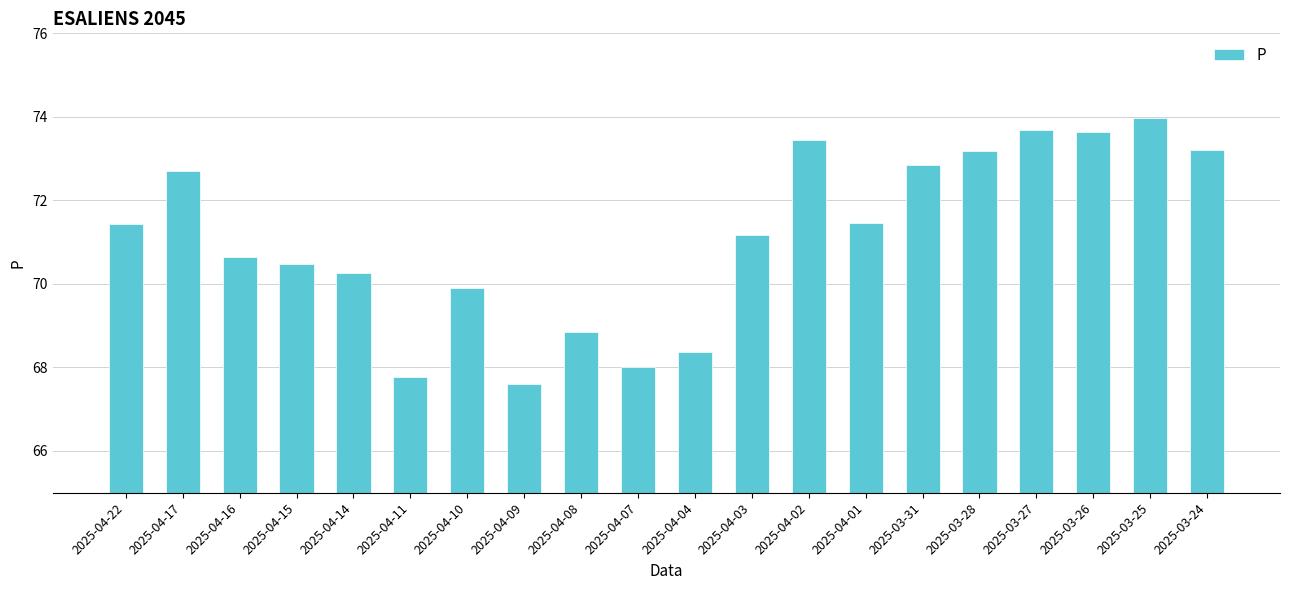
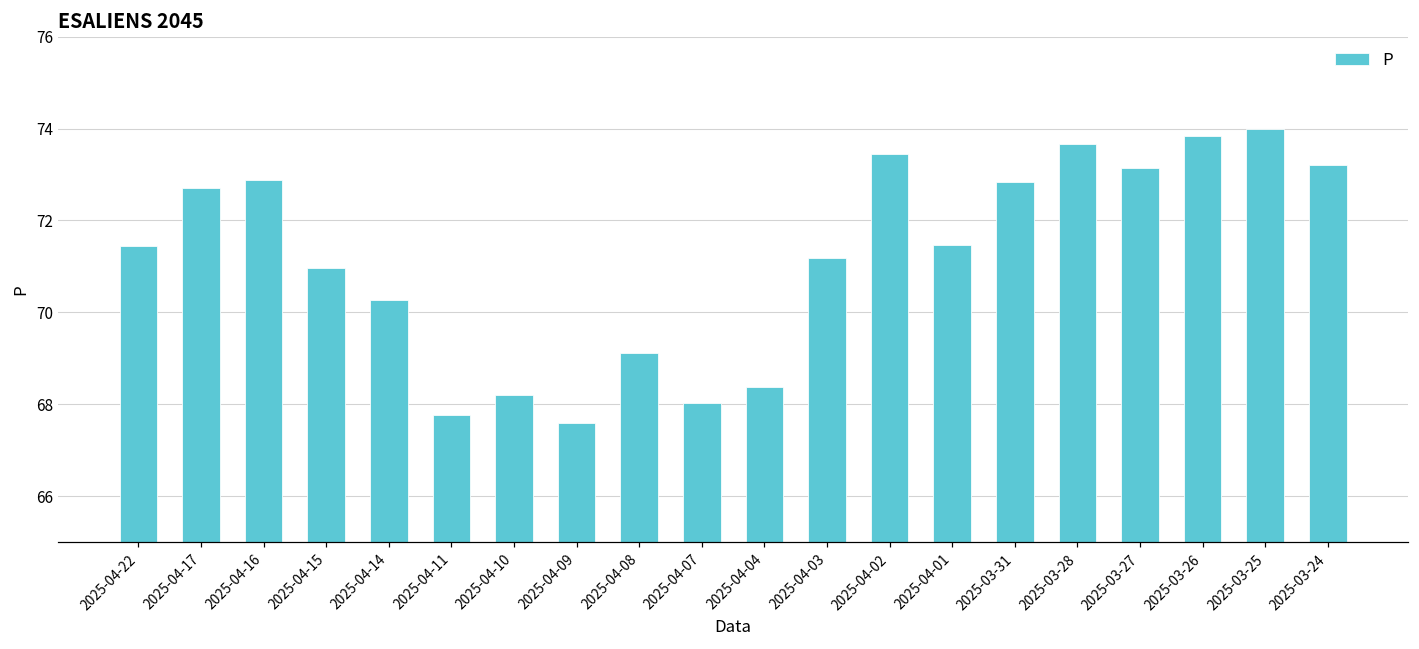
  {
    "2025-04-22": 71.4,
    "2025-04-17": 72.7,
-   "2025-04-16": 70.7,
-   "2025-04-15": 70.5,
+   "2025-04-16": 72.9,
+   "2025-04-15": 71.0,
    "2025-04-14": 70.3,
    "2025-04-11": 67.8,
-   "2025-04-10": 69.9,
+   "2025-04-10": 68.2,
    "2025-04-09": 67.6,
-   "2025-04-08": 68.9,
+   "2025-04-08": 69.1,
    "2025-04-07": 68.0,
    "2025-04-04": 68.4,
    "2025-04-03": 71.2,
    "2025-04-02": 73.5,
    "2025-04-01": 71.5,
    "2025-03-31": 72.8,
-   "2025-03-28": 73.2,
-   "2025-03-27": 73.7,
-   "2025-03-26": 73.6,
+   "2025-03-28": 73.7,
+   "2025-03-27": 73.1,
+   "2025-03-26": 73.8,
    "2025-03-25": 74.0,
    "2025-03-24": 73.2
  }
